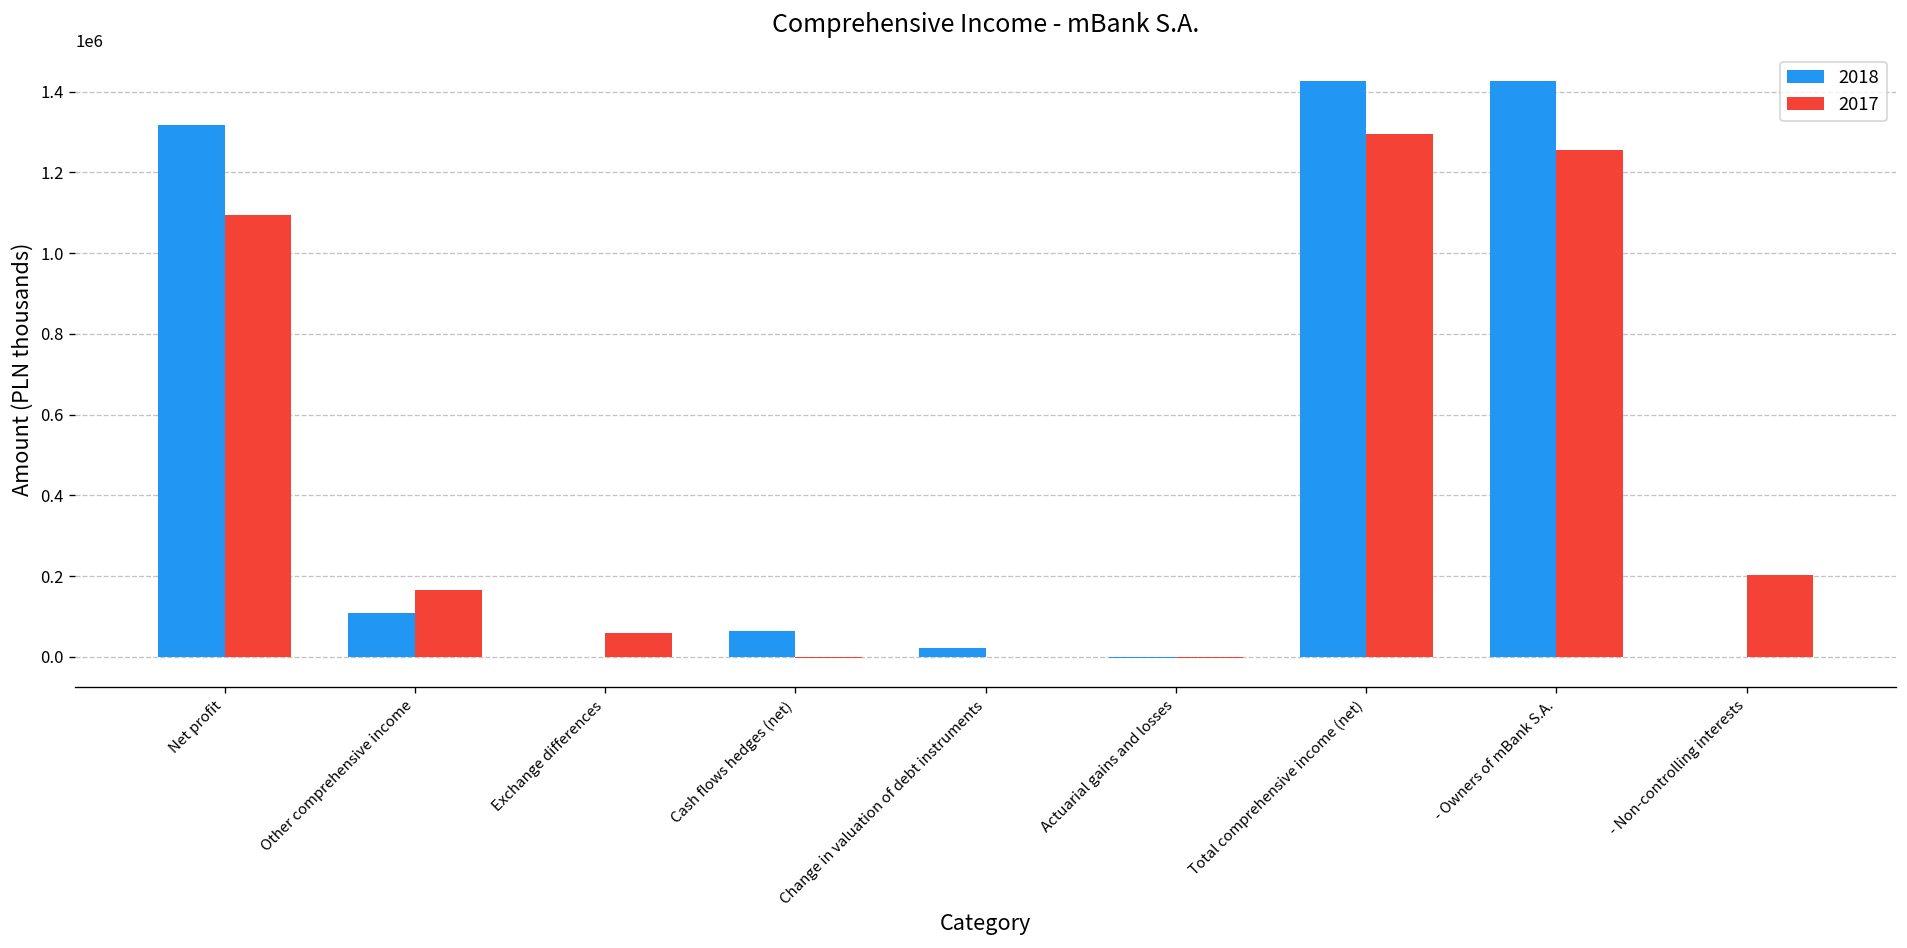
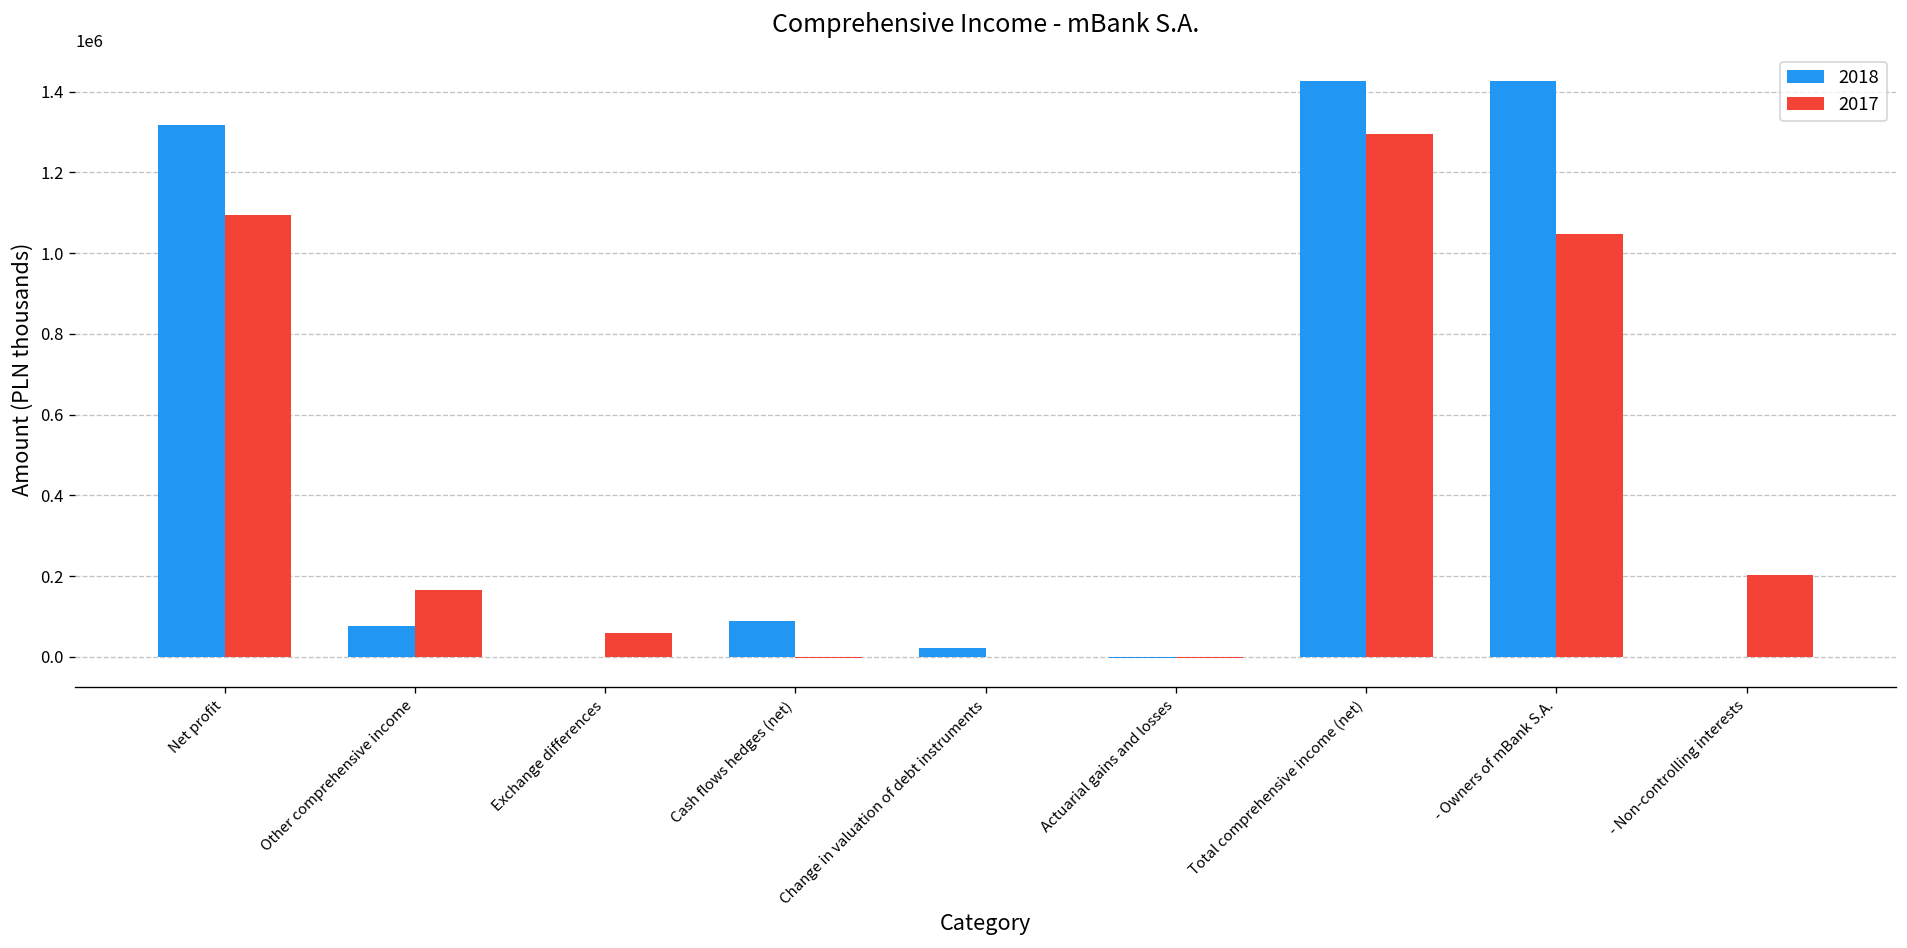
  {
    "2018": {
      "Net profit": 1320000,
-     "Other comprehensive income": 110000,
-     "Cash flows hedges (net)": 70000,
+     "Other comprehensive income": 80000,
+     "Cash flows hedges (net)": 90000,
      "Change in valuation of debt instruments": 20000,
      "Total comprehensive income (net)": 1430000,
      "- Owners of mBank S.A.": 1430000
    },
    "2017": {
      "Net profit": 1100000,
      "Other comprehensive income": 170000,
      "Exchange differences": 60000,
      "Change in valuation of debt instruments": 0,
      "Total comprehensive income (net)": 1290000,
-     "- Owners of mBank S.A.": 1260000,
+     "- Owners of mBank S.A.": 1050000,
      "- Non-controlling interests": 200000
    }
  }
